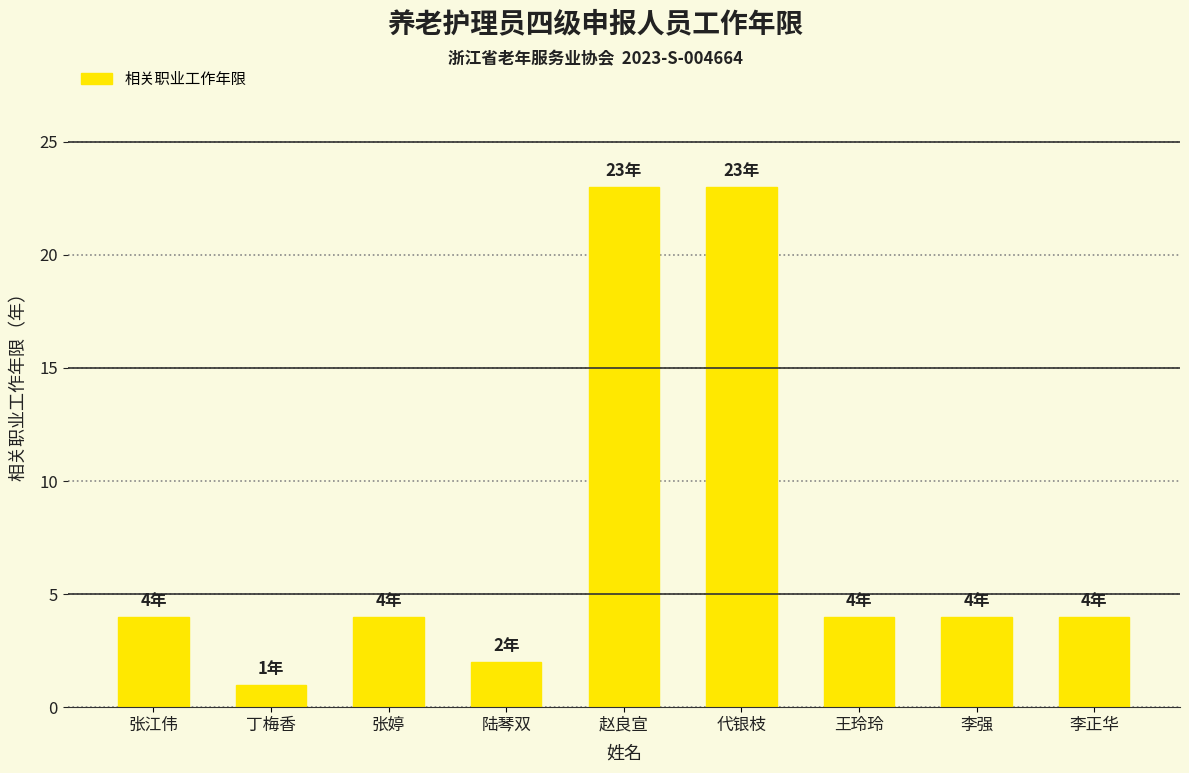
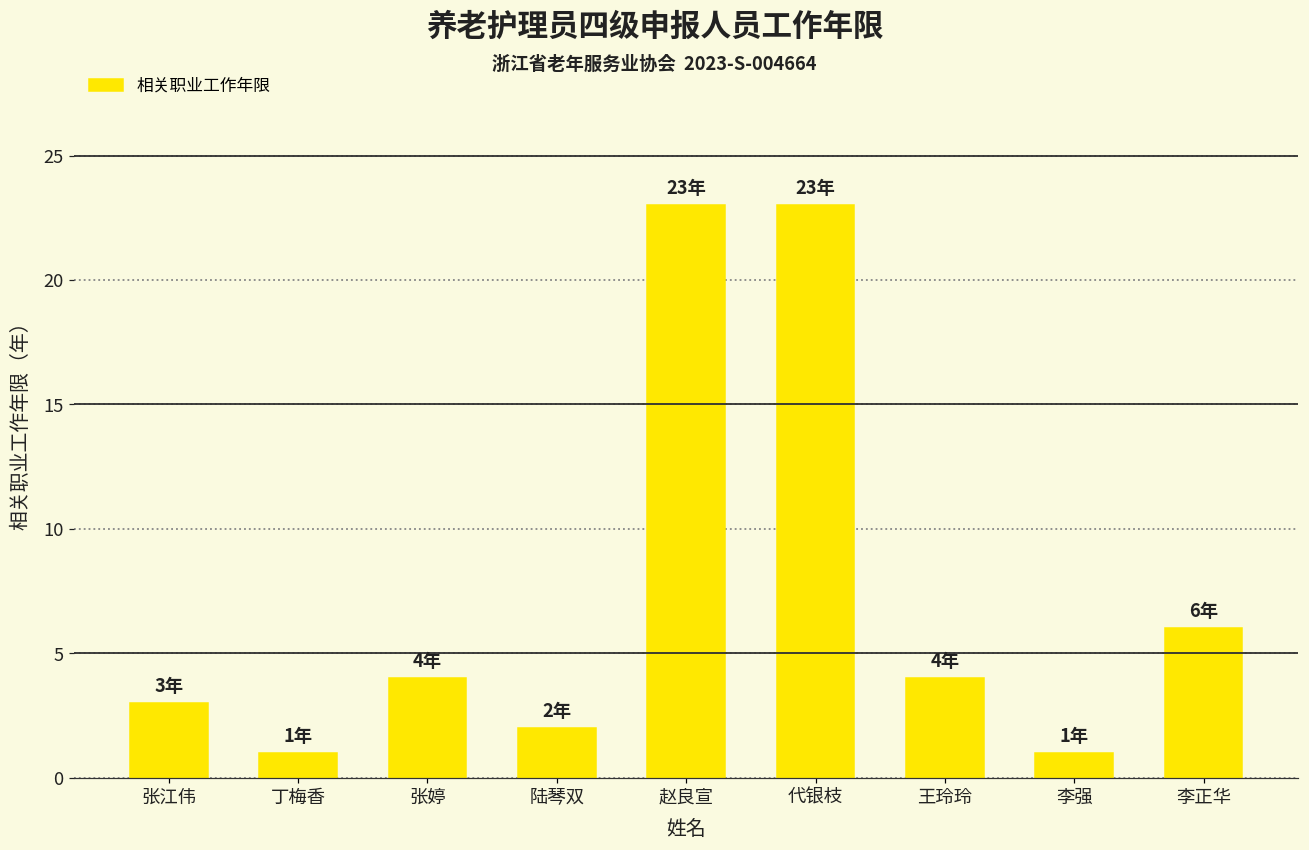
  {
-   "张江伟": "4年",
+   "张江伟": "3年",
    "丁梅香": "1年",
    "张婷": "4年",
    "陆琴双": "2年",
    "赵良宣": "23年",
    "代银枝": "23年",
    "王玲玲": "4年",
-   "李强": "4年",
-   "李正华": "4年"
+   "李强": "1年",
+   "李正华": "6年"
  }
